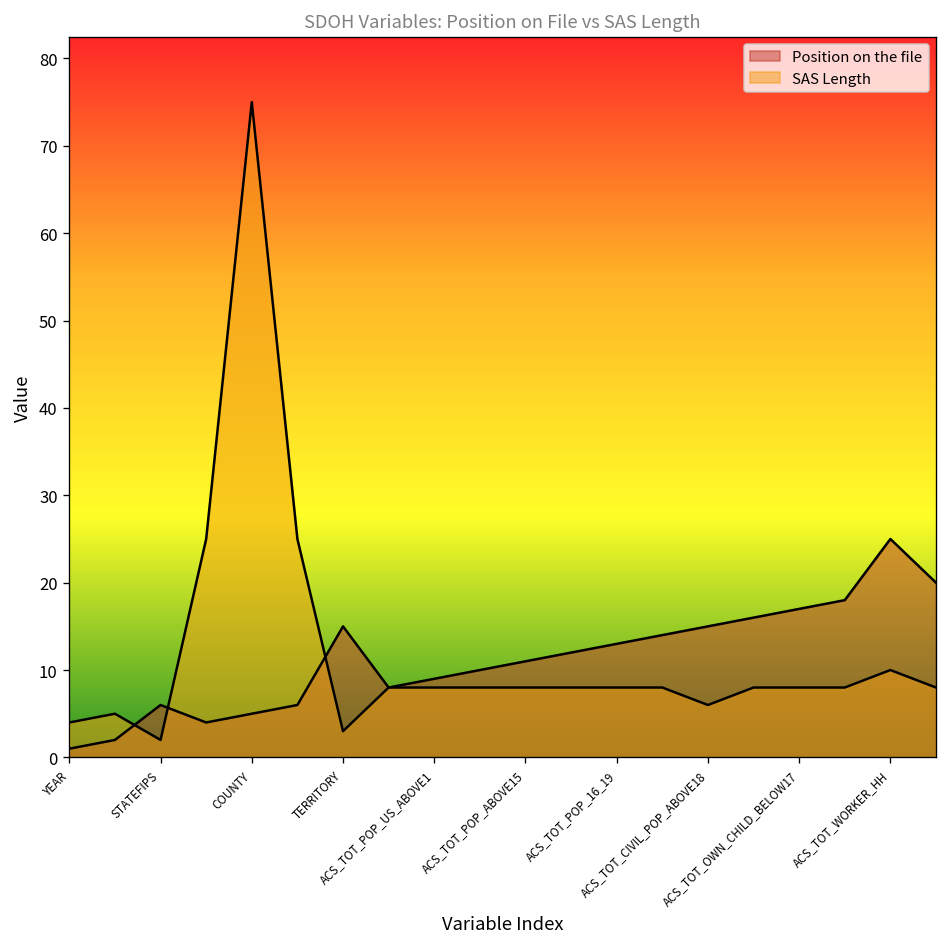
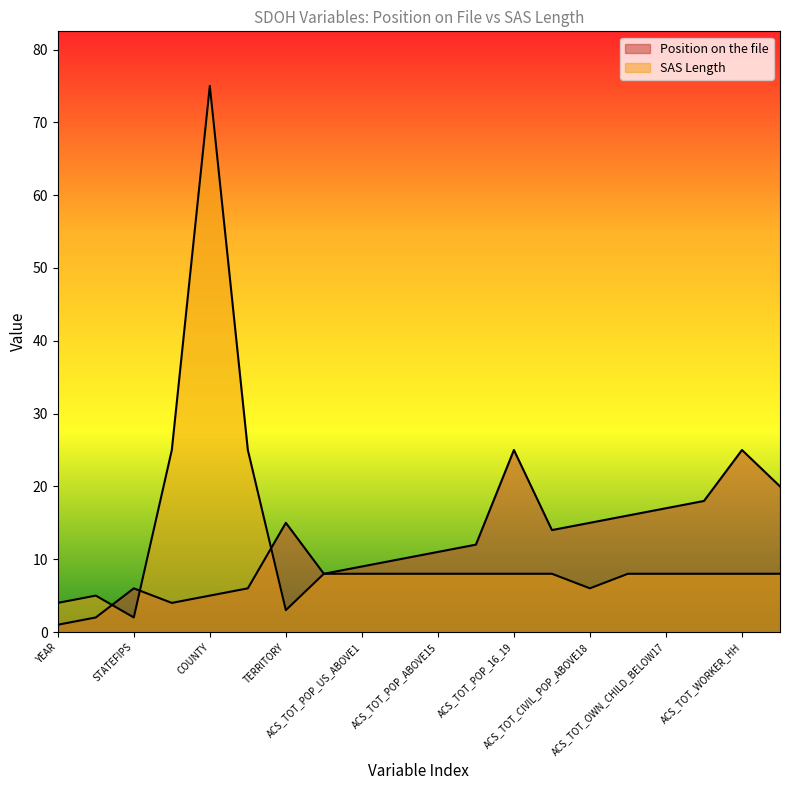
  {
    "Position on the file": {
      "YEAR": 1,
      "STATEFIPS": 6,
      "COUNTY": 5,
      "TERRITORY": 15,
      "ACS_TOT_POP_US_ABOVE1": 9,
      "ACS_TOT_POP_ABOVE15": 11,
-     "ACS_TOT_POP_16_19": 13,
+     "ACS_TOT_POP_16_19": 25,
      "ACS_TOT_CIVIL_POP_ABOVE18": 15,
      "ACS_TOT_OWN_CHILD_BELOW17": 17,
      "ACS_TOT_WORKER_HH": 25
    },
    "SAS Length": {
      "YEAR": 4,
      "STATEFIPS": 2,
      "COUNTY": 75,
      "TERRITORY": 3,
      "ACS_TOT_POP_US_ABOVE1": 8,
      "ACS_TOT_POP_ABOVE15": 8,
      "ACS_TOT_POP_16_19": 8,
      "ACS_TOT_CIVIL_POP_ABOVE18": 6,
      "ACS_TOT_OWN_CHILD_BELOW17": 8,
-     "ACS_TOT_WORKER_HH": 10
+     "ACS_TOT_WORKER_HH": 8
    }
  }
